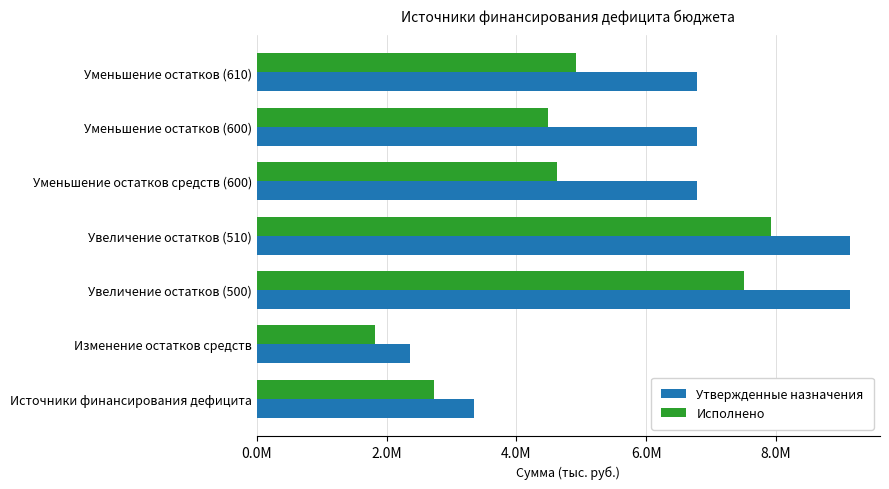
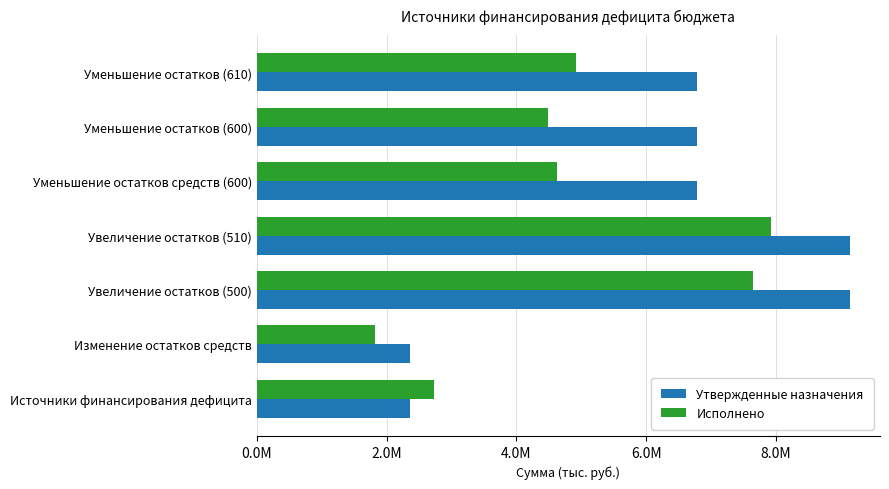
  {
    "Утвержденные назначения": {
      "Уменьшение остатков (610)": 6800000,
      "Уменьшение остатков (600)": 6800000,
      "Уменьшение остатков средств (600)": 6800000,
      "Увеличение остатков (510)": 9100000,
      "Увеличение остатков (500)": 9100000,
      "Изменение остатков средств": 2400000,
-     "Источники финансирования дефицита": 3300000
+     "Источники финансирования дефицита": 2400000
    },
    "Исполнено": {
      "Уменьшение остатков (610)": 4900000,
      "Уменьшение остатков (600)": 4500000,
      "Уменьшение остатков средств (600)": 4600000,
      "Увеличение остатков (510)": 7900000,
-     "Увеличение остатков (500)": 7500000,
+     "Увеличение остатков (500)": 7600000,
      "Изменение остатков средств": 1800000,
      "Источники финансирования дефицита": 2700000
    }
  }
